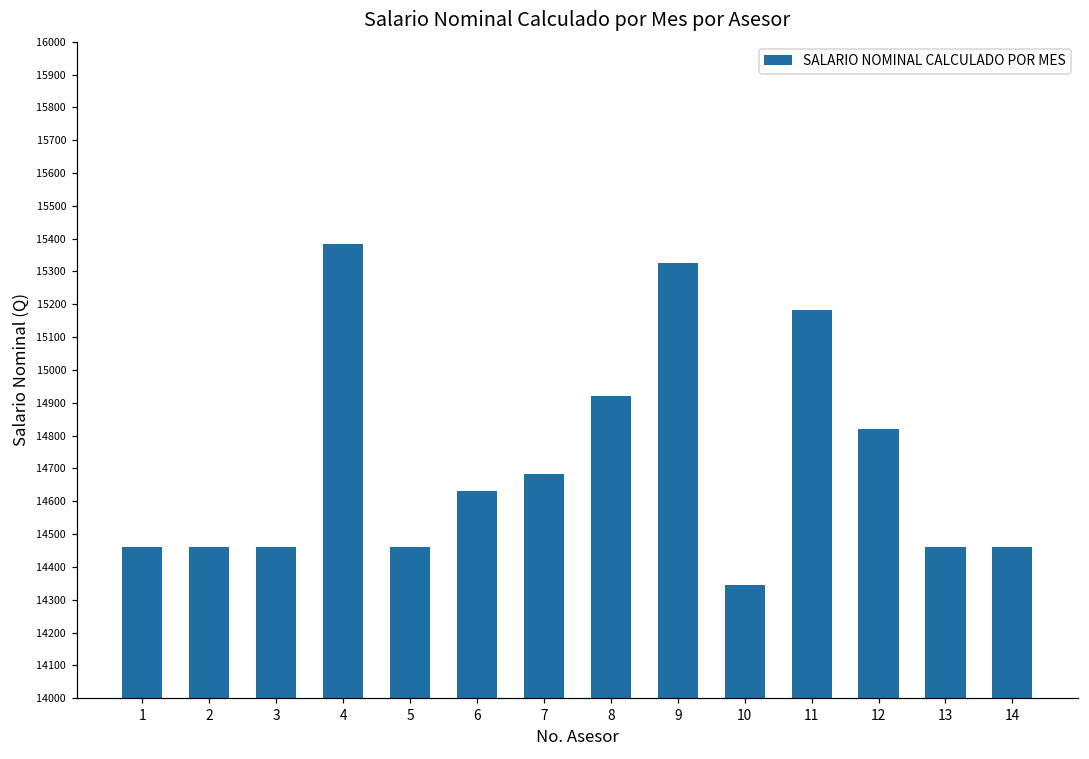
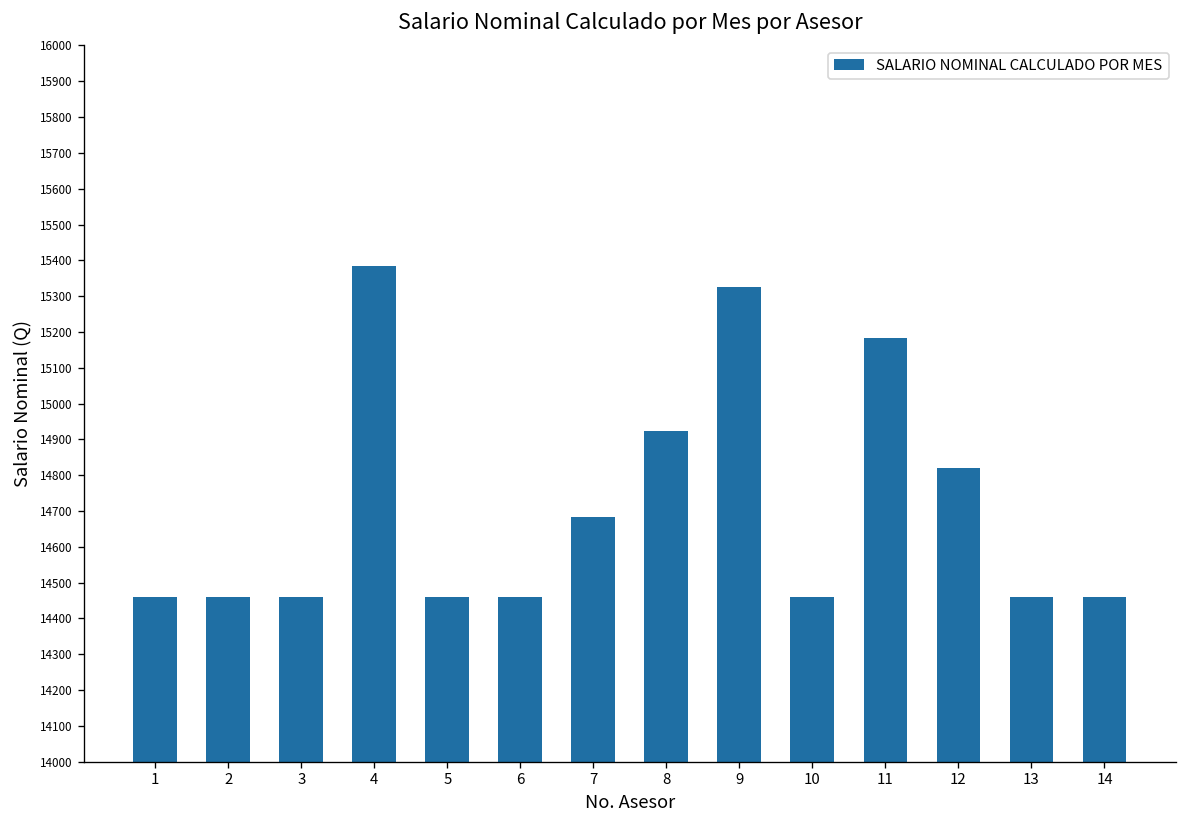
  {
    "1": 14460,
    "2": 14460,
    "3": 14460,
    "4": 15380,
    "5": 14460,
-   "6": 14630,
+   "6": 14460,
    "7": 14680,
    "8": 14920,
    "9": 15330,
-   "10": 14350,
+   "10": 14460,
    "11": 15180,
    "12": 14820,
    "13": 14460,
    "14": 14460
  }
